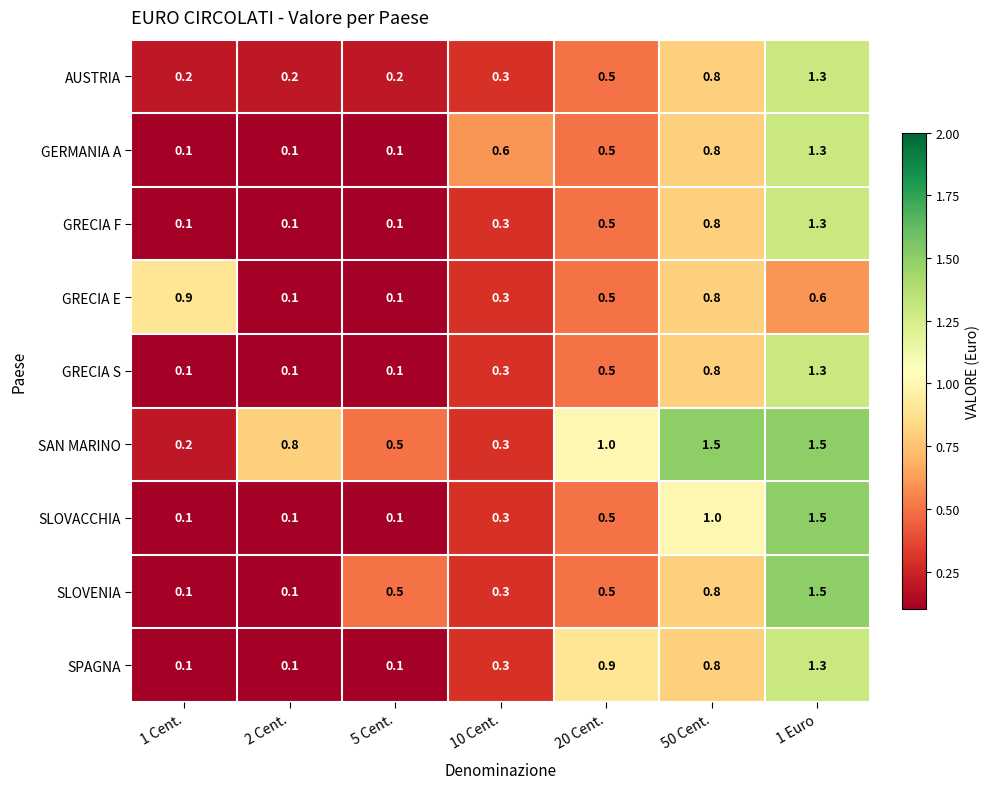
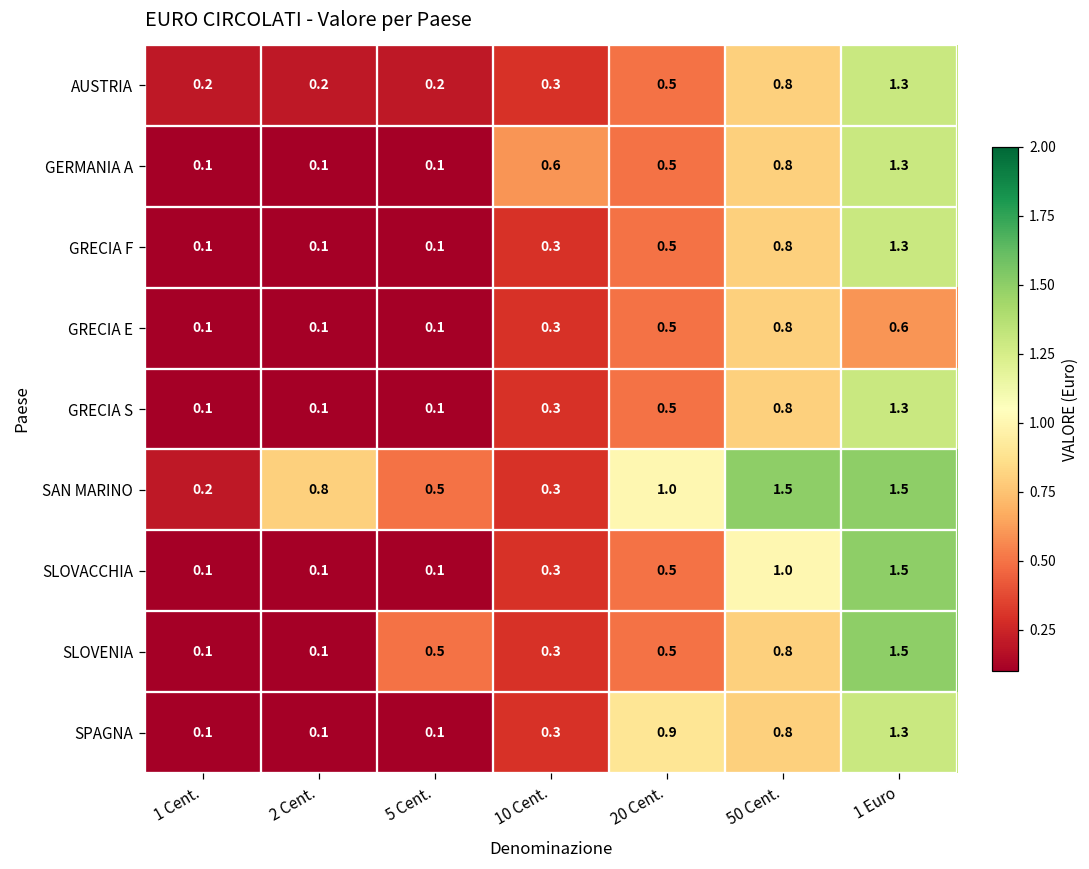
  {
    "AUSTRIA": {
      "1 Cent.": 0.2,
      "2 Cent.": 0.2,
      "5 Cent.": 0.2,
      "10 Cent.": 0.3,
      "20 Cent.": 0.5,
      "50 Cent.": 0.8,
      "1 Euro": 1.3
    },
    "GERMANIA A": {
      "1 Cent.": 0.1,
      "2 Cent.": 0.1,
      "5 Cent.": 0.1,
      "10 Cent.": 0.6,
      "20 Cent.": 0.5,
      "50 Cent.": 0.8,
      "1 Euro": 1.3
    },
    "GRECIA F": {
      "1 Cent.": 0.1,
      "2 Cent.": 0.1,
      "5 Cent.": 0.1,
      "10 Cent.": 0.3,
      "20 Cent.": 0.5,
      "50 Cent.": 0.8,
      "1 Euro": 1.3
    },
    "GRECIA E": {
-     "1 Cent.": 0.9,
+     "1 Cent.": 0.1,
      "2 Cent.": 0.1,
      "5 Cent.": 0.1,
      "10 Cent.": 0.3,
      "20 Cent.": 0.5,
      "50 Cent.": 0.8,
      "1 Euro": 0.6
    },
    "GRECIA S": {
      "1 Cent.": 0.1,
      "2 Cent.": 0.1,
      "5 Cent.": 0.1,
      "10 Cent.": 0.3,
      "20 Cent.": 0.5,
      "50 Cent.": 0.8,
      "1 Euro": 1.3
    },
    "SAN MARINO": {
      "1 Cent.": 0.2,
      "2 Cent.": 0.8,
      "5 Cent.": 0.5,
      "10 Cent.": 0.3,
      "20 Cent.": 1.0,
      "50 Cent.": 1.5,
      "1 Euro": 1.5
    },
    "SLOVACCHIA": {
      "1 Cent.": 0.1,
      "2 Cent.": 0.1,
      "5 Cent.": 0.1,
      "10 Cent.": 0.3,
      "20 Cent.": 0.5,
      "50 Cent.": 1.0,
      "1 Euro": 1.5
    },
    "SLOVENIA": {
      "1 Cent.": 0.1,
      "2 Cent.": 0.1,
      "5 Cent.": 0.5,
      "10 Cent.": 0.3,
      "20 Cent.": 0.5,
      "50 Cent.": 0.8,
      "1 Euro": 1.5
    },
    "SPAGNA": {
      "1 Cent.": 0.1,
      "2 Cent.": 0.1,
      "5 Cent.": 0.1,
      "10 Cent.": 0.3,
      "20 Cent.": 0.9,
      "50 Cent.": 0.8,
      "1 Euro": 1.3
    }
  }
